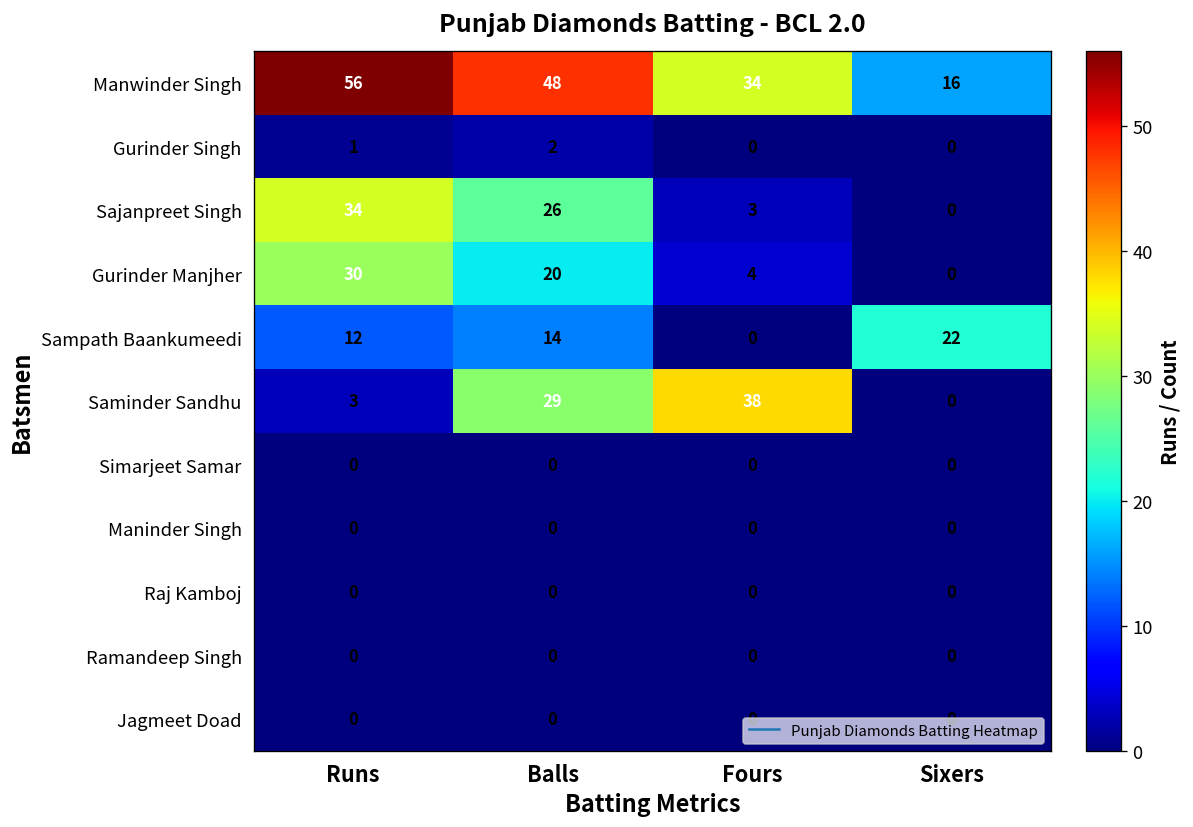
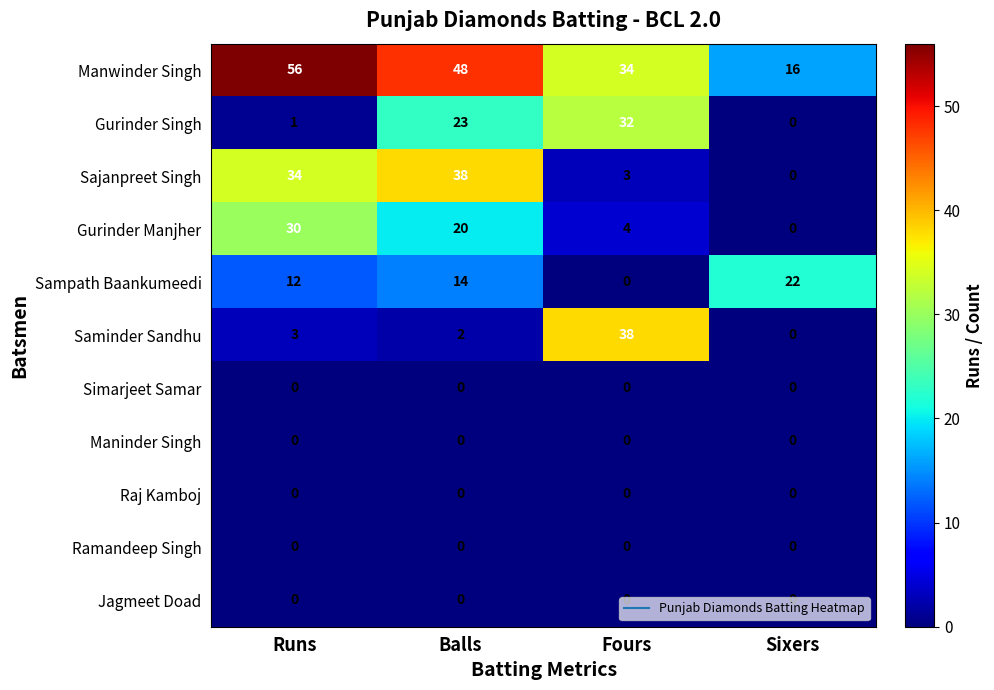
  {
    "Manwinder Singh": {
      "Runs": 56,
      "Balls": 48,
      "Fours": 34,
      "Sixers": 16
    },
    "Gurinder Singh": {
      "Runs": 1,
-     "Balls": 2,
-     "Fours": 0,
+     "Balls": 23,
+     "Fours": 32,
      "Sixers": 0
    },
    "Sajanpreet Singh": {
      "Runs": 34,
-     "Balls": 26,
+     "Balls": 38,
      "Fours": 3,
      "Sixers": 0
    },
    "Gurinder Manjher": {
      "Runs": 30,
      "Balls": 20,
      "Fours": 4,
      "Sixers": 0
    },
    "Sampath Baankumeedi": {
      "Runs": 12,
      "Balls": 14,
      "Fours": 0,
      "Sixers": 22
    },
    "Saminder Sandhu": {
      "Runs": 3,
-     "Balls": 29,
+     "Balls": 2,
      "Fours": 38,
      "Sixers": 0
    },
    "Simarjeet Samar": {
      "Runs": 0,
      "Balls": 0,
      "Fours": 0,
      "Sixers": 0
    },
    "Maninder Singh": {
      "Runs": 0,
      "Balls": 0,
      "Fours": 0,
      "Sixers": 0
    },
    "Raj Kamboj": {
      "Runs": 0,
      "Balls": 0,
      "Fours": 0,
      "Sixers": 0
    },
    "Ramandeep Singh": {
      "Runs": 0,
      "Balls": 0,
      "Fours": 0,
      "Sixers": 0
    },
    "Jagmeet Doad": {
      "Runs": 0,
      "Balls": 0
    }
  }
